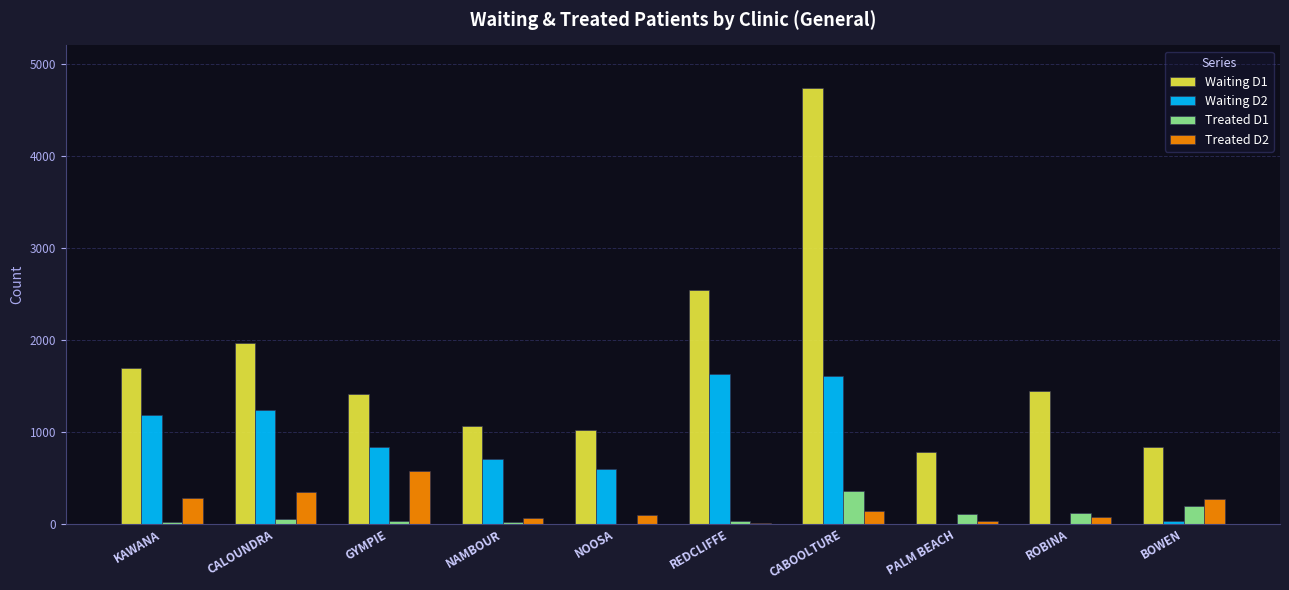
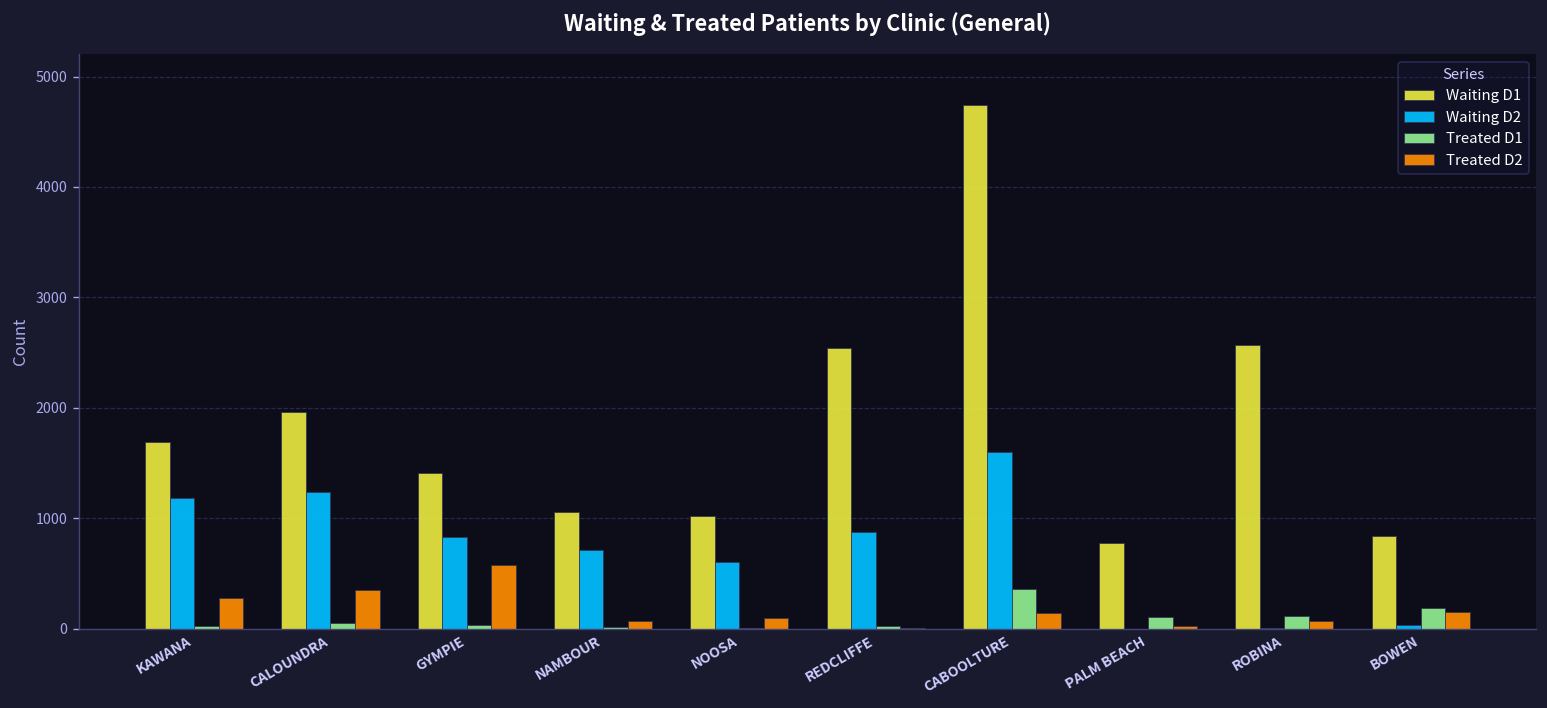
  {
    "Waiting D1": {
      "KAWANA": 1700,
      "CALOUNDRA": 2000,
      "GYMPIE": 1400,
      "NAMBOUR": 1100,
      "NOOSA": 1000,
      "REDCLIFFE": 2500,
      "CABOOLTURE": 4700,
      "PALM BEACH": 800,
-     "ROBINA": 1400,
+     "ROBINA": 2600,
      "BOWEN": 800
    },
    "Waiting D2": {
      "KAWANA": 1200,
      "CALOUNDRA": 1200,
      "GYMPIE": 800,
      "NAMBOUR": 700,
      "NOOSA": 600,
-     "REDCLIFFE": 1600,
+     "REDCLIFFE": 900,
      "CABOOLTURE": 1600,
      "PALM BEACH": 0,
      "BOWEN": 0
    },
    "Treated D1": {
      "CALOUNDRA": 100,
      "GYMPIE": 0,
      "REDCLIFFE": 0,
      "CABOOLTURE": 400,
      "PALM BEACH": 100,
      "ROBINA": 100,
      "BOWEN": 200
    },
    "Treated D2": {
      "KAWANA": 300,
      "CALOUNDRA": 300,
      "GYMPIE": 600,
      "NAMBOUR": 100,
      "NOOSA": 100,
      "CABOOLTURE": 100,
      "PALM BEACH": 0,
      "ROBINA": 100,
-     "BOWEN": 300
+     "BOWEN": 100
    }
  }
